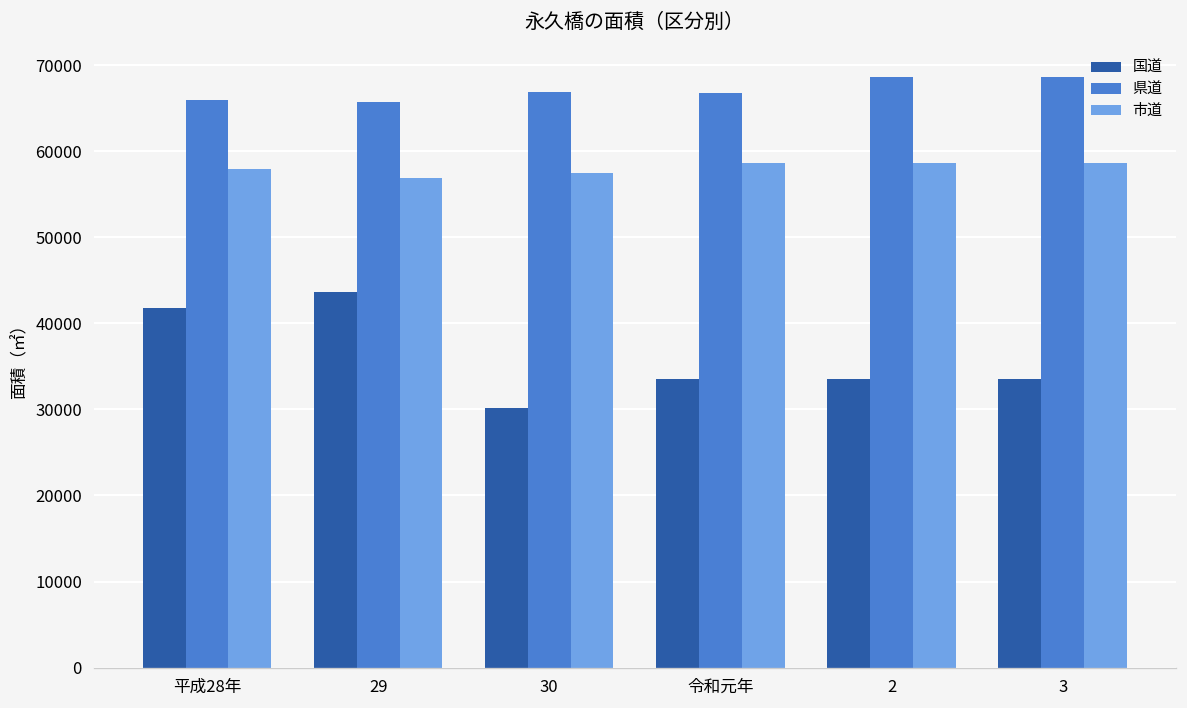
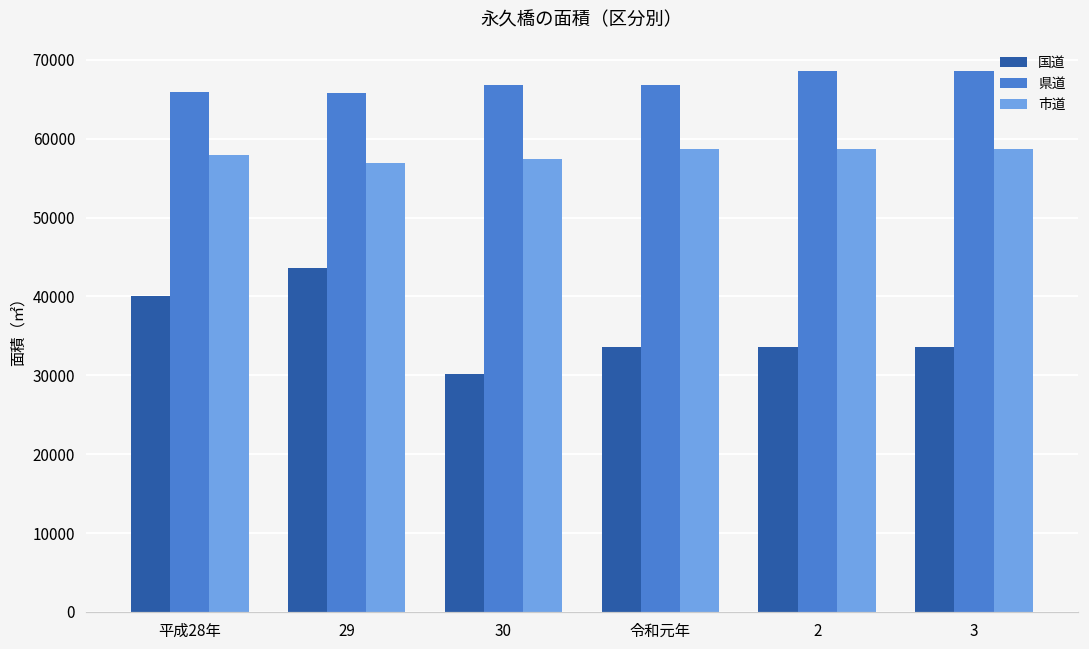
  {
    "国道": {
-     "平成28年": 42000,
+     "平成28年": 40000,
      "29": 44000,
      "30": 30000,
      "令和元年": 34000,
      "2": 34000,
      "3": 34000
    }
  }
